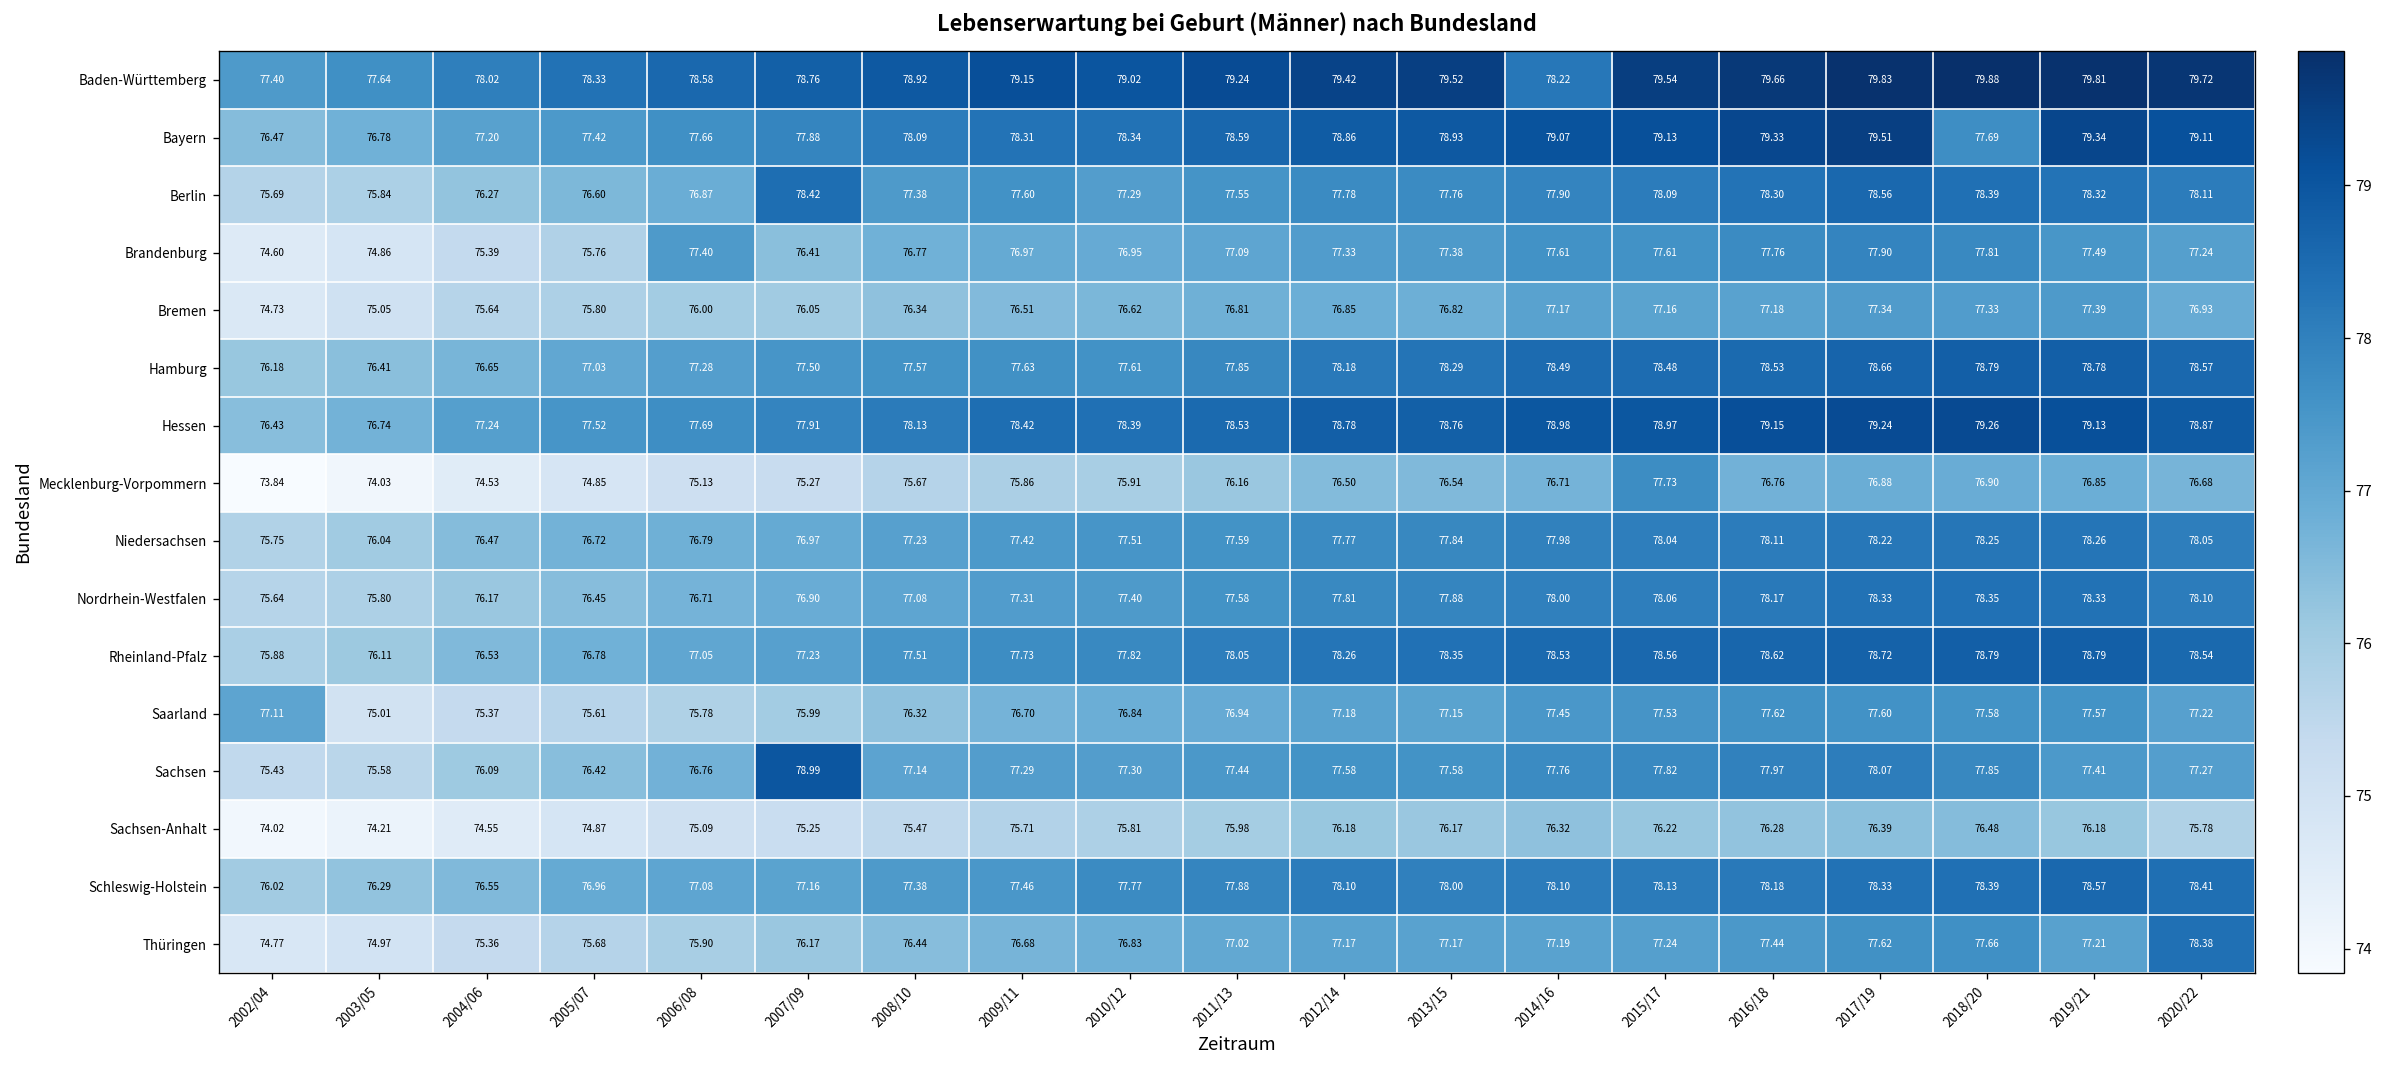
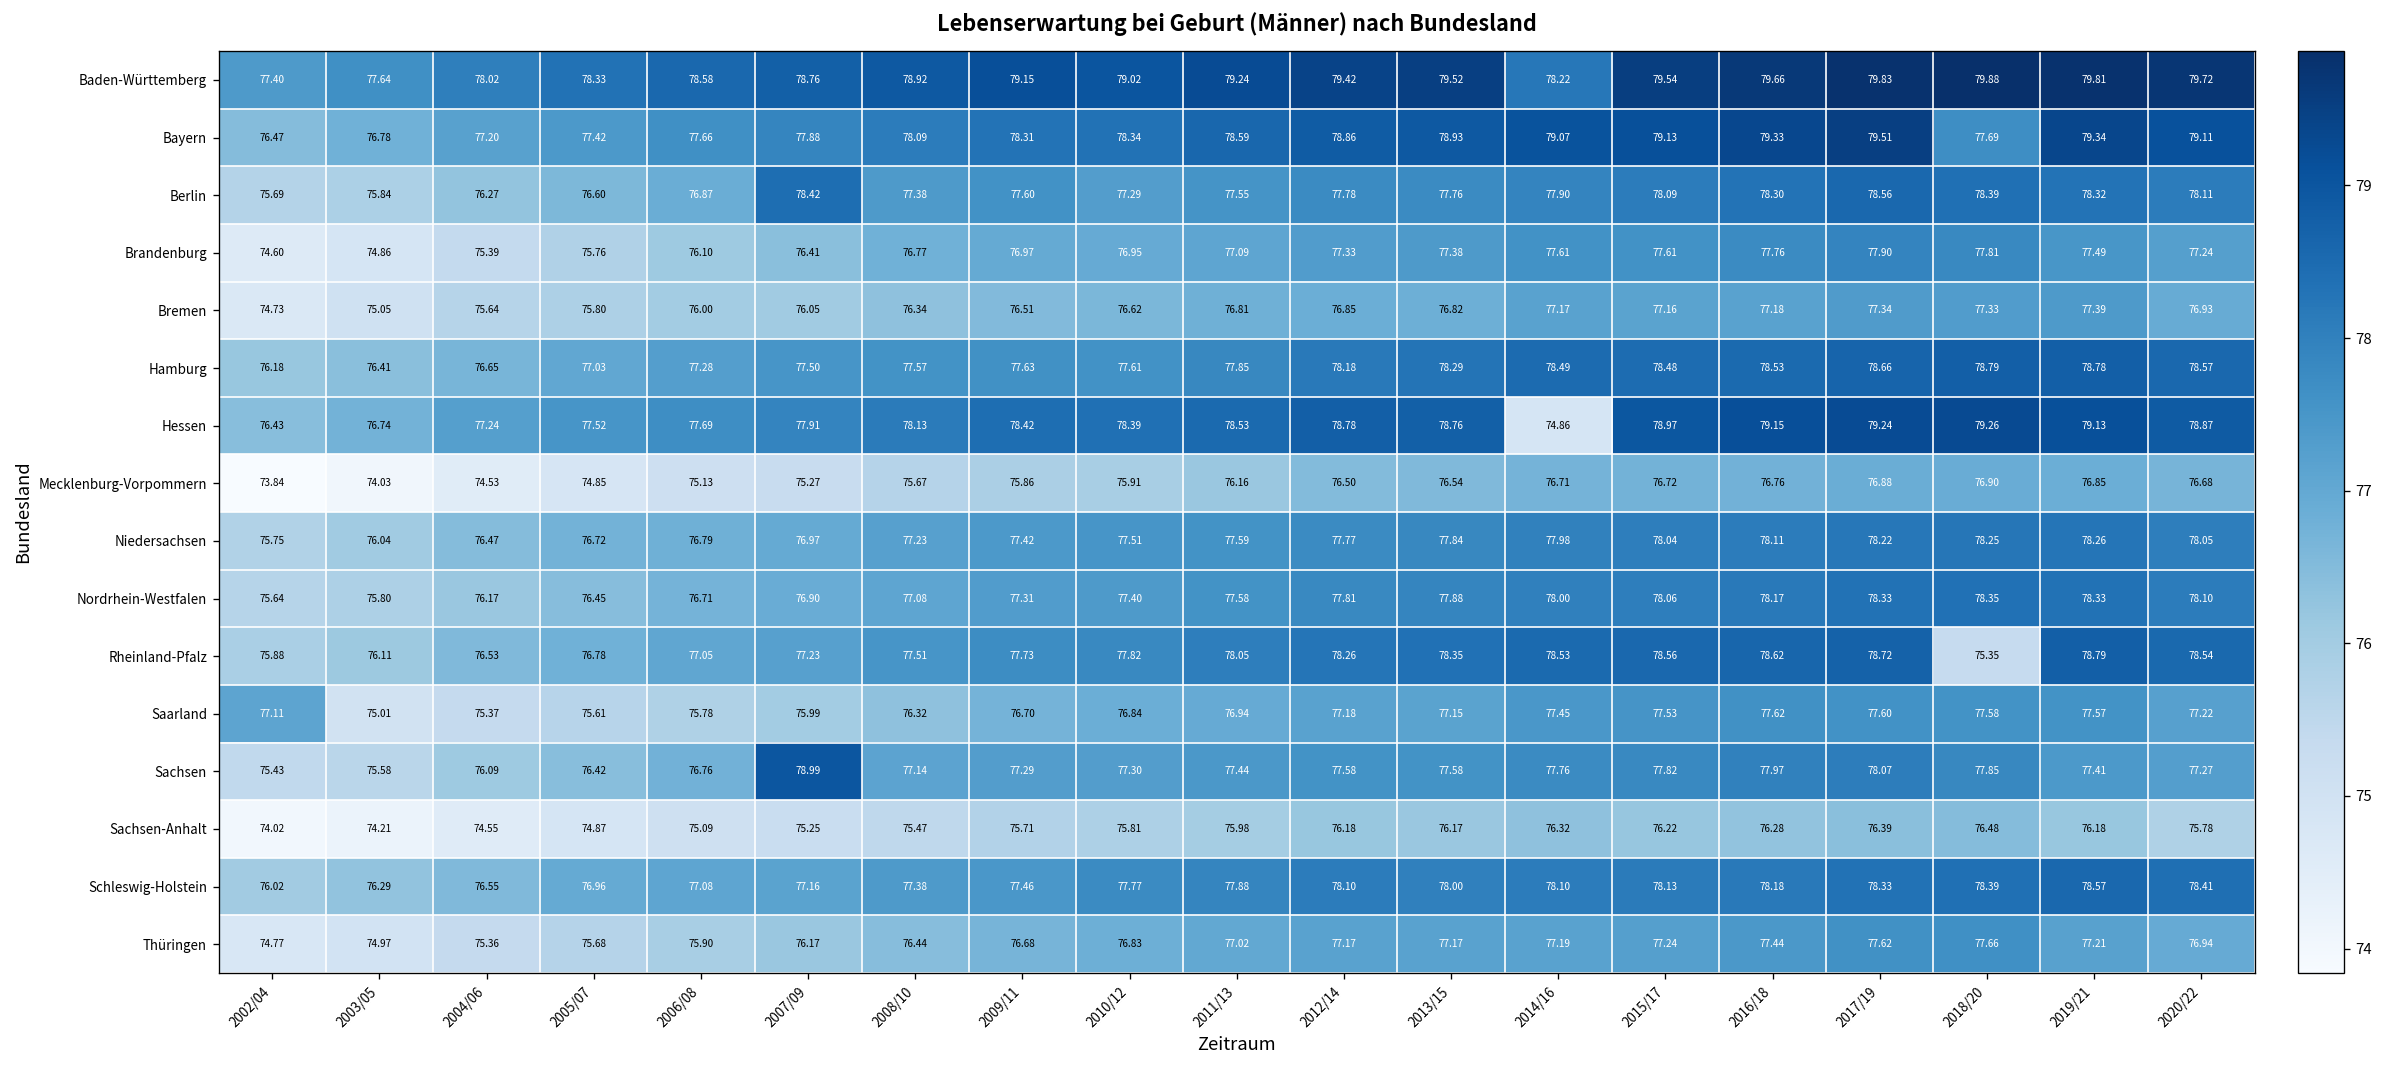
  {
    "Brandenburg": {
      "2002/04": 74.60,
      "2003/05": 74.86,
      "2004/06": 75.39,
      "2005/07": 75.76,
-     "2006/08": 77.40,
+     "2006/08": 76.10,
      "2007/09": 76.41,
      "2008/10": 76.77,
      "2009/11": 76.97,
      "2010/12": 76.95,
      "2011/13": 77.09,
      "2012/14": 77.33,
      "2013/15": 77.38,
      "2014/16": 77.61,
      "2015/17": 77.61,
      "2016/18": 77.76,
      "2017/19": 77.90,
      "2018/20": 77.81,
      "2019/21": 77.49,
      "2020/22": 77.24
    },
    "Hessen": {
      "2002/04": 76.43,
      "2003/05": 76.74,
      "2004/06": 77.24,
      "2005/07": 77.52,
      "2006/08": 77.69,
      "2007/09": 77.91,
      "2008/10": 78.13,
      "2009/11": 78.42,
      "2010/12": 78.39,
      "2011/13": 78.53,
      "2012/14": 78.78,
      "2013/15": 78.76,
-     "2014/16": 78.98,
+     "2014/16": 74.86,
      "2015/17": 78.97,
      "2016/18": 79.15,
      "2017/19": 79.24,
      "2018/20": 79.26,
      "2019/21": 79.13,
      "2020/22": 78.87
    },
    "Mecklenburg-Vorpommern": {
      "2002/04": 73.84,
      "2003/05": 74.03,
      "2004/06": 74.53,
      "2005/07": 74.85,
      "2006/08": 75.13,
      "2007/09": 75.27,
      "2008/10": 75.67,
      "2009/11": 75.86,
      "2010/12": 75.91,
      "2011/13": 76.16,
      "2012/14": 76.50,
      "2013/15": 76.54,
      "2014/16": 76.71,
-     "2015/17": 77.73,
+     "2015/17": 76.72,
      "2016/18": 76.76,
      "2017/19": 76.88,
      "2018/20": 76.90,
      "2019/21": 76.85,
      "2020/22": 76.68
    },
    "Rheinland-Pfalz": {
      "2002/04": 75.88,
      "2003/05": 76.11,
      "2004/06": 76.53,
      "2005/07": 76.78,
      "2006/08": 77.05,
      "2007/09": 77.23,
      "2008/10": 77.51,
      "2009/11": 77.73,
      "2010/12": 77.82,
      "2011/13": 78.05,
      "2012/14": 78.26,
      "2013/15": 78.35,
      "2014/16": 78.53,
      "2015/17": 78.56,
      "2016/18": 78.62,
      "2017/19": 78.72,
-     "2018/20": 78.79,
+     "2018/20": 75.35,
      "2019/21": 78.79,
      "2020/22": 78.54
    },
    "Thüringen": {
      "2002/04": 74.77,
      "2003/05": 74.97,
      "2004/06": 75.36,
      "2005/07": 75.68,
      "2006/08": 75.90,
      "2007/09": 76.17,
      "2008/10": 76.44,
      "2009/11": 76.68,
      "2010/12": 76.83,
      "2011/13": 77.02,
      "2012/14": 77.17,
      "2013/15": 77.17,
      "2014/16": 77.19,
      "2015/17": 77.24,
      "2016/18": 77.44,
      "2017/19": 77.62,
      "2018/20": 77.66,
      "2019/21": 77.21,
-     "2020/22": 78.38
+     "2020/22": 76.94
    }
  }
